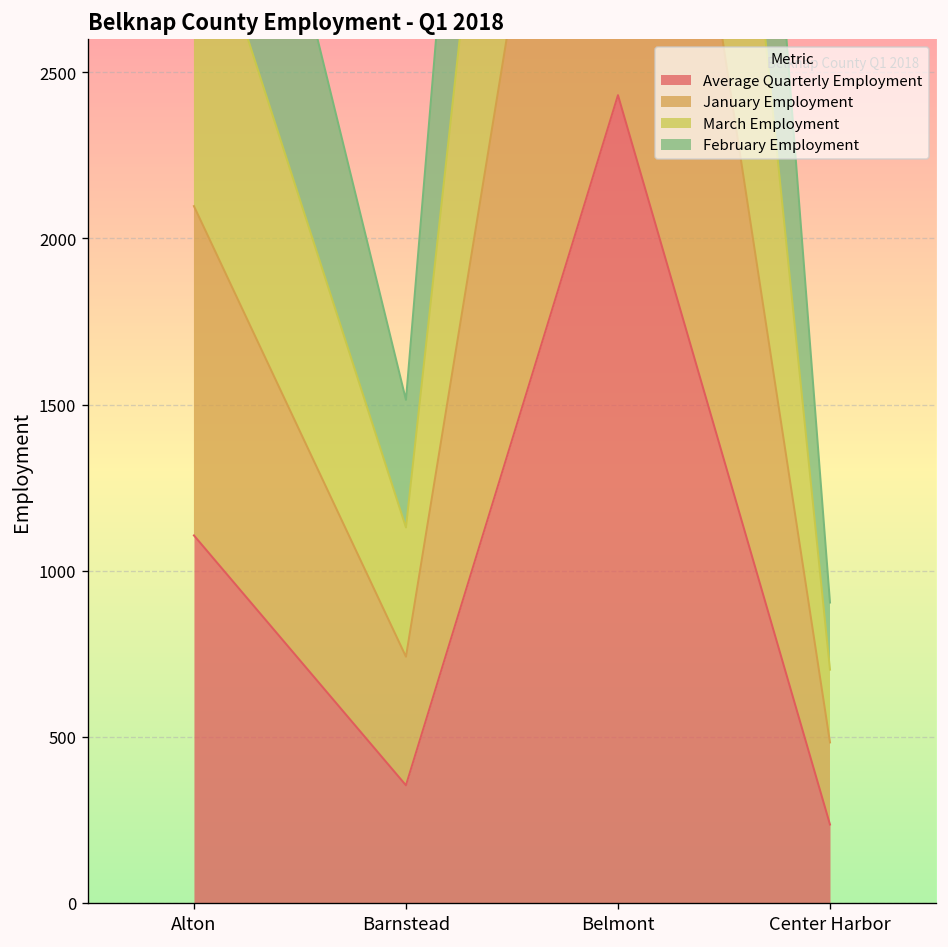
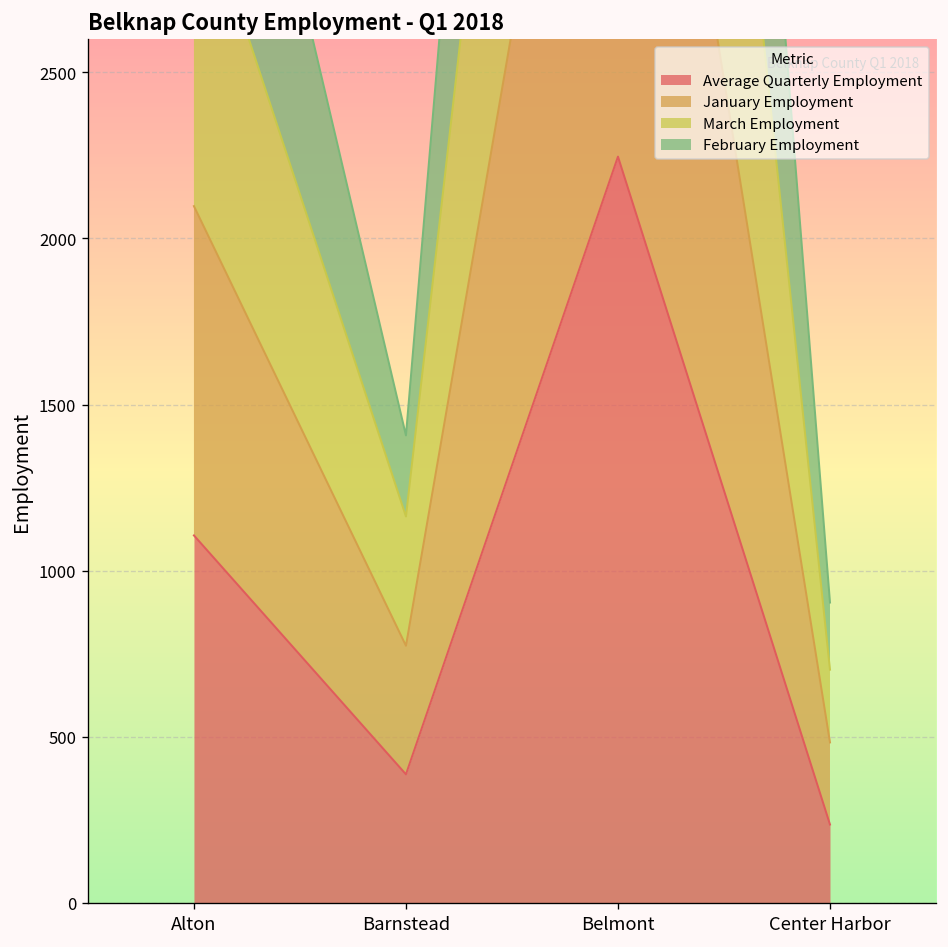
  {
    "Average Quarterly Employment": {
      "Alton": 1110,
-     "Barnstead": 350,
-     "Belmont": 2430,
+     "Barnstead": 390,
+     "Belmont": 2250,
      "Center Harbor": 240
    },
    "February Employment": {
-     "Barnstead": 380,
+     "Barnstead": 240,
      "Center Harbor": 200
    }
  }
